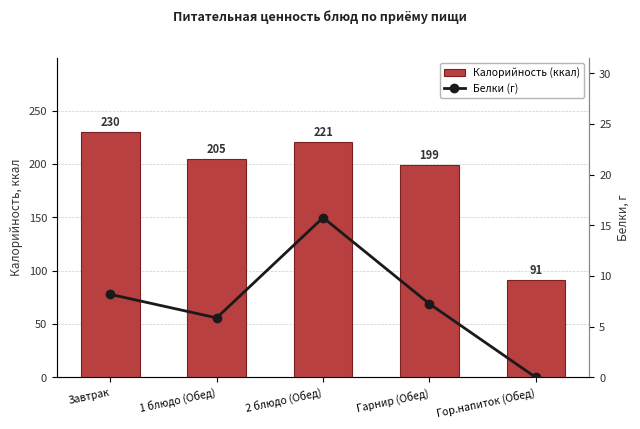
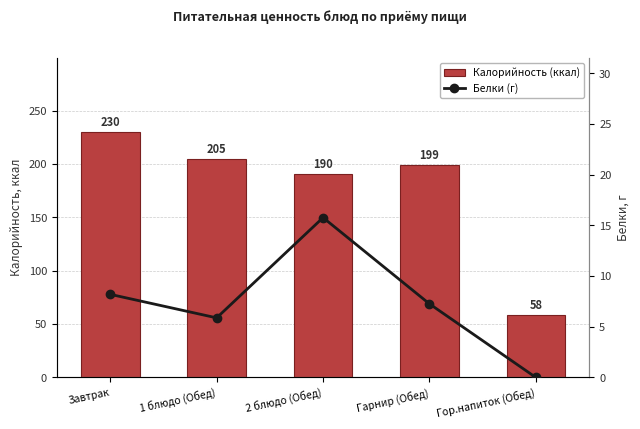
  {
    "Калорийность (ккал)": {
      "Завтрак": 230,
      "1 блюдо (Обед)": 205,
-     "2 блюдо (Обед)": 221,
+     "2 блюдо (Обед)": 190,
      "Гарнир (Обед)": 199,
-     "Гор.напиток (Обед)": 91
+     "Гор.напиток (Обед)": 58
    }
  }
